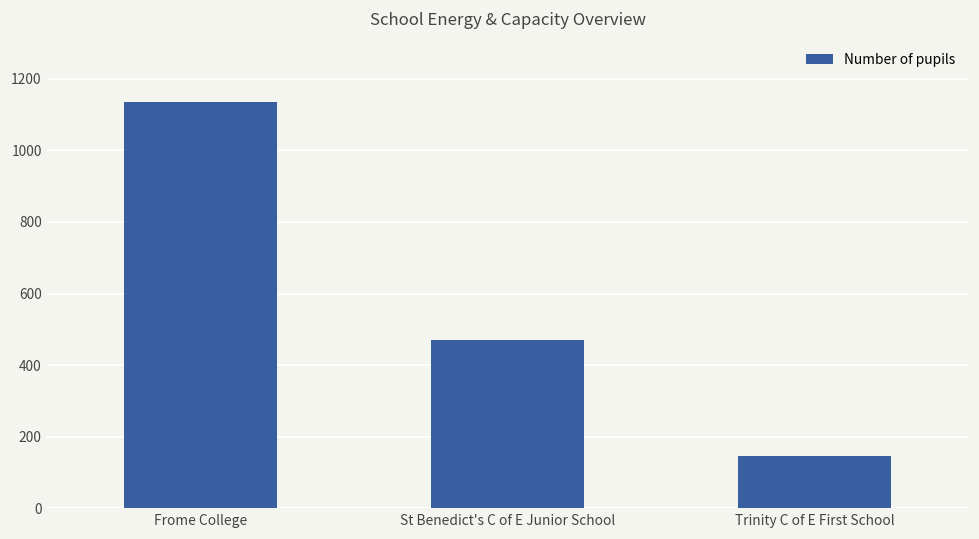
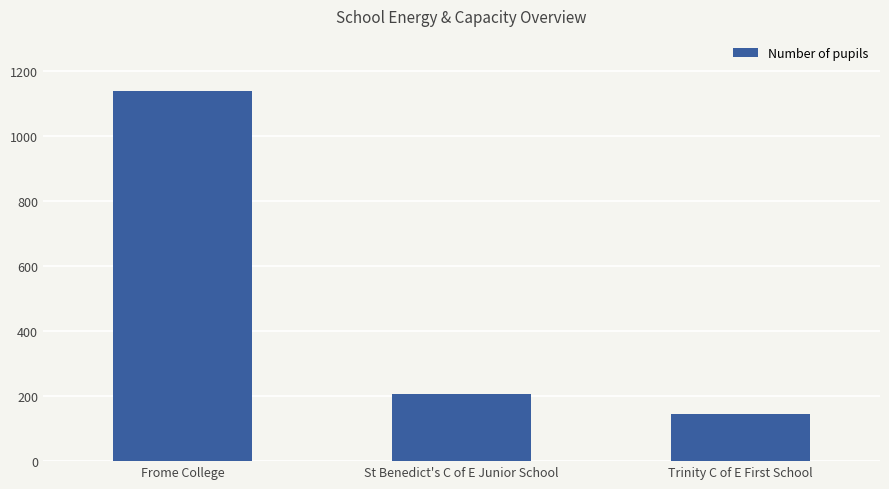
  {
    "Frome College": 1140,
-   "St Benedict's C of E Junior School": 470,
+   "St Benedict's C of E Junior School": 210,
    "Trinity C of E First School": 150
  }
